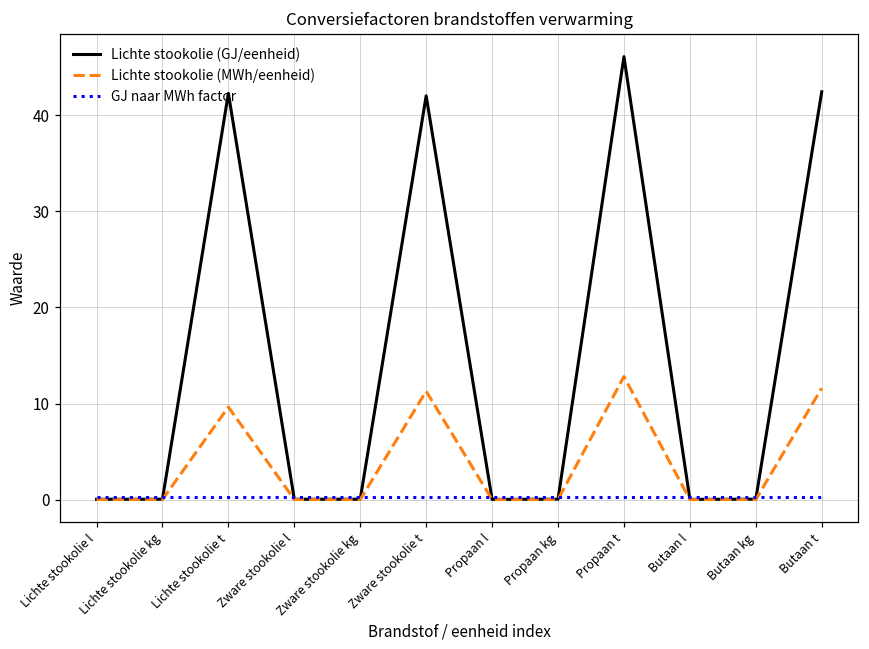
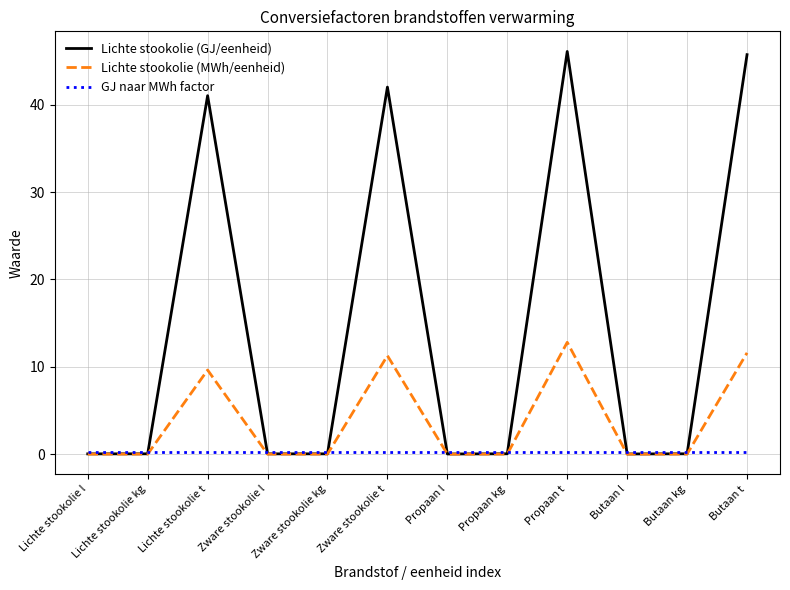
  {
    "Lichte stookolie (GJ/eenheid)": {
-     "Lichte stookolie t": 42,
+     "Lichte stookolie t": 41,
      "Zware stookolie t": 42,
      "Propaan t": 46,
-     "Butaan t": 42
+     "Butaan t": 46
    },
    "Lichte stookolie (MWh/eenheid)": {
      "Lichte stookolie t": 10,
      "Zware stookolie t": 11,
      "Propaan t": 13,
      "Butaan t": 12
    },
    "GJ naar MWh factor": {
      "Lichte stookolie t": 0,
      "Zware stookolie t": 0,
      "Propaan t": 0,
      "Butaan t": 0
    }
  }
